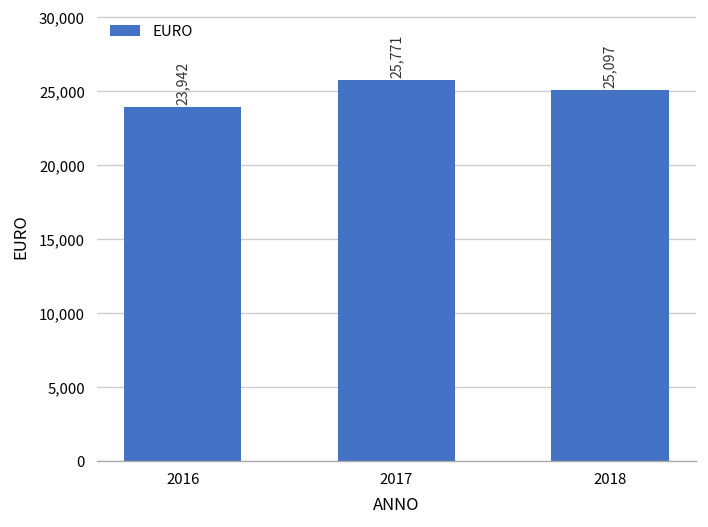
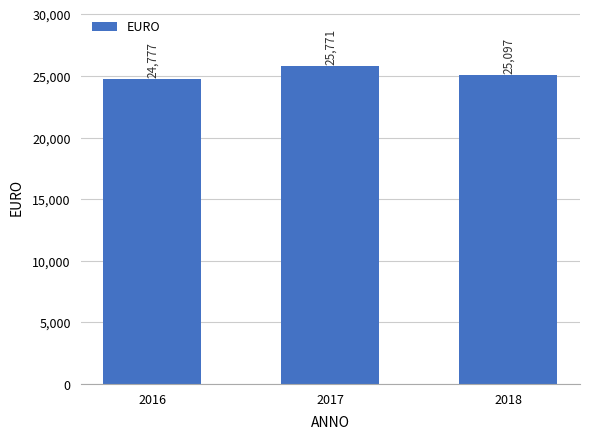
  {
-   "2016": "23,942",
+   "2016": "24,777",
    "2017": "25,771",
    "2018": "25,097"
  }
